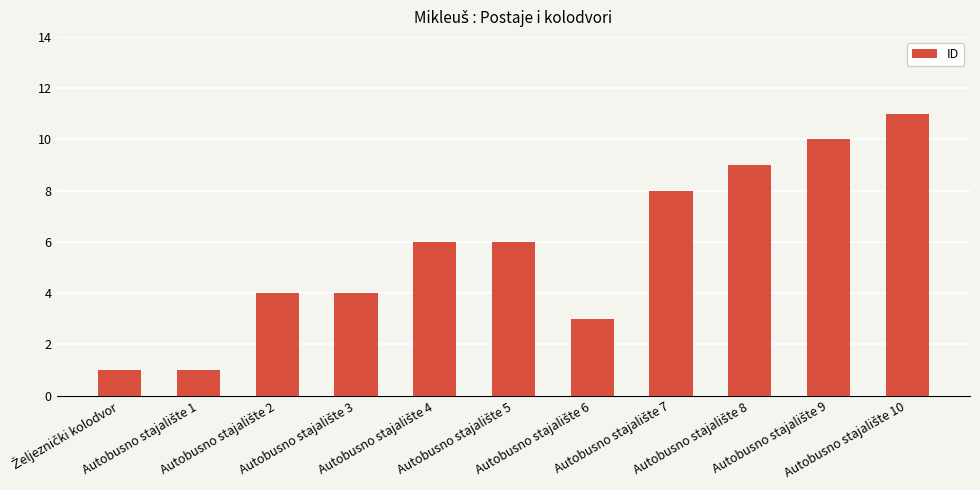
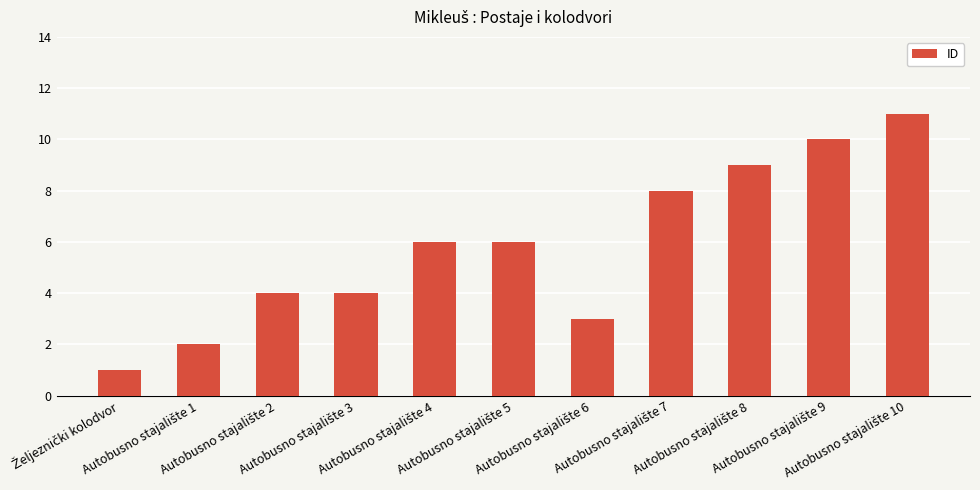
  {
    "Željeznički kolodvor": 1,
-   "Autobusno stajalište 1": 1,
+   "Autobusno stajalište 1": 2,
    "Autobusno stajalište 2": 4,
    "Autobusno stajalište 3": 4,
    "Autobusno stajalište 4": 6,
    "Autobusno stajalište 5": 6,
    "Autobusno stajalište 6": 3,
    "Autobusno stajalište 7": 8,
    "Autobusno stajalište 8": 9,
    "Autobusno stajalište 9": 10,
    "Autobusno stajalište 10": 11
  }
